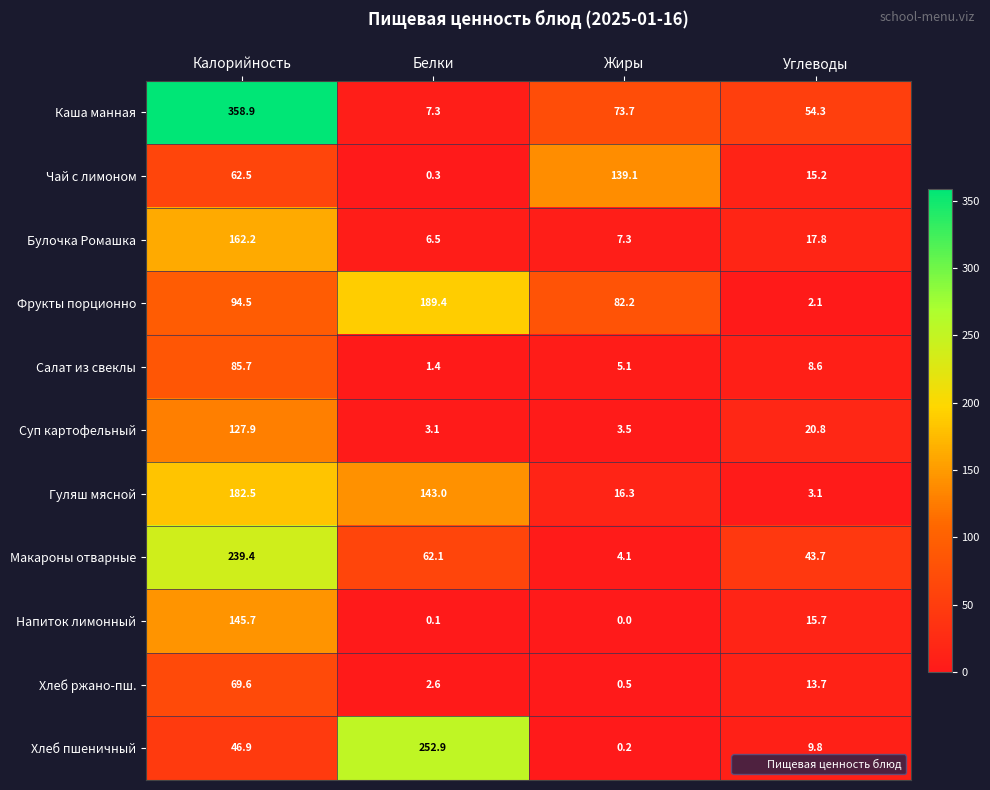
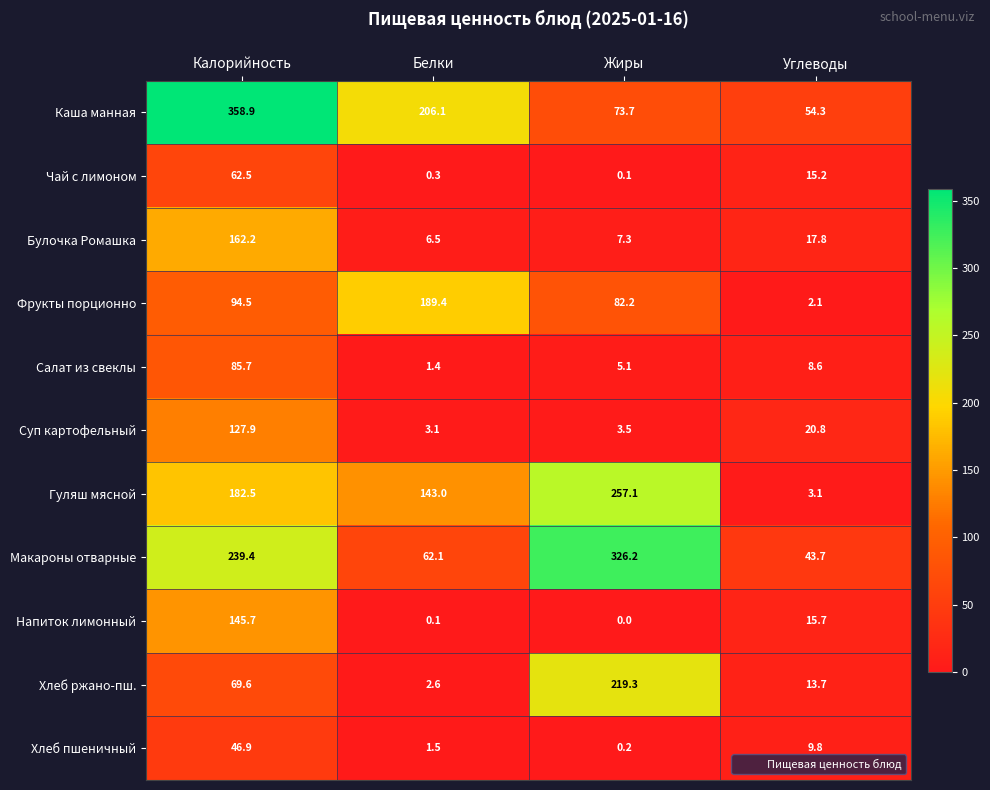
  {
    "Каша манная": {
      "Калорийность": 358.9,
-     "Белки": 7.3,
+     "Белки": 206.1,
      "Жиры": 73.7,
      "Углеводы": 54.3
    },
    "Чай с лимоном": {
      "Калорийность": 62.5,
      "Белки": 0.3,
-     "Жиры": 139.1,
+     "Жиры": 0.1,
      "Углеводы": 15.2
    },
    "Булочка Ромашка": {
      "Калорийность": 162.2,
      "Белки": 6.5,
      "Жиры": 7.3,
      "Углеводы": 17.8
    },
    "Фрукты порционно": {
      "Калорийность": 94.5,
      "Белки": 189.4,
      "Жиры": 82.2,
      "Углеводы": 2.1
    },
    "Салат из свеклы": {
      "Калорийность": 85.7,
      "Белки": 1.4,
      "Жиры": 5.1,
      "Углеводы": 8.6
    },
    "Суп картофельный": {
      "Калорийность": 127.9,
      "Белки": 3.1,
      "Жиры": 3.5,
      "Углеводы": 20.8
    },
    "Гуляш мясной": {
      "Калорийность": 182.5,
      "Белки": 143.0,
-     "Жиры": 16.3,
+     "Жиры": 257.1,
      "Углеводы": 3.1
    },
    "Макароны отварные": {
      "Калорийность": 239.4,
      "Белки": 62.1,
-     "Жиры": 4.1,
+     "Жиры": 326.2,
      "Углеводы": 43.7
    },
    "Напиток лимонный": {
      "Калорийность": 145.7,
      "Белки": 0.1,
      "Жиры": 0.0,
      "Углеводы": 15.7
    },
    "Хлеб ржано-пш.": {
      "Калорийность": 69.6,
      "Белки": 2.6,
-     "Жиры": 0.5,
+     "Жиры": 219.3,
      "Углеводы": 13.7
    },
    "Хлеб пшеничный": {
      "Калорийность": 46.9,
-     "Белки": 252.9,
+     "Белки": 1.5,
      "Жиры": 0.2,
      "Углеводы": 9.8
    }
  }
